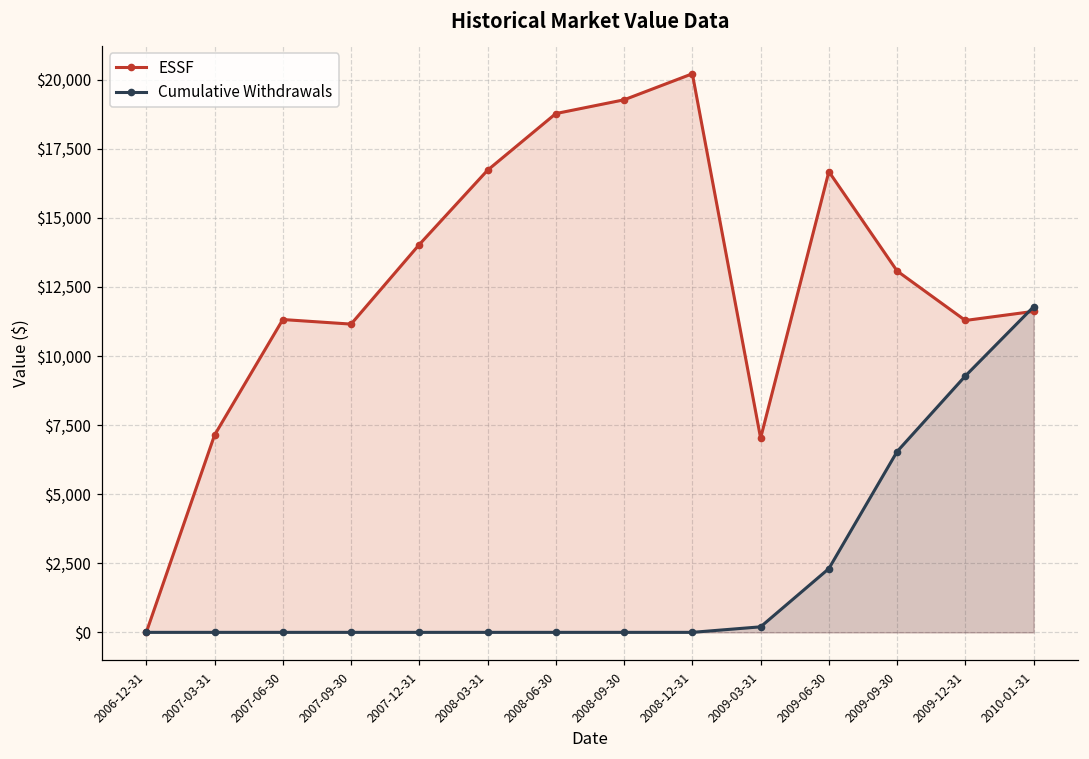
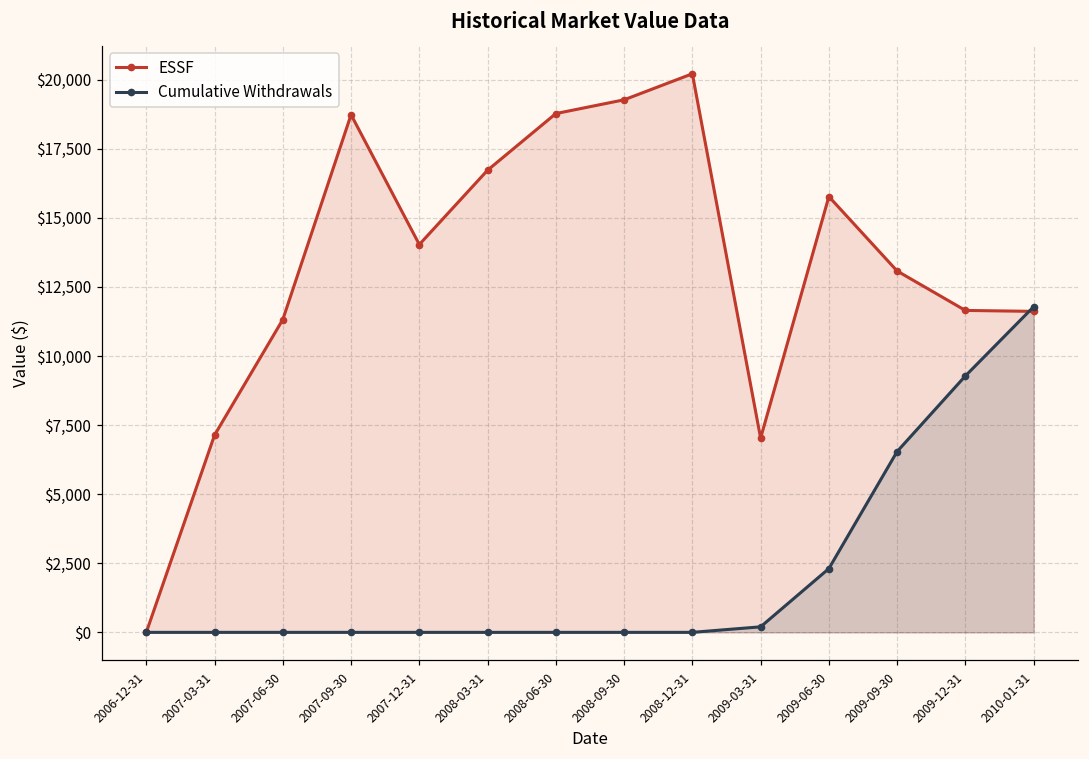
  {
    "ESSF": {
      "2007-03-31": "$7,100",
      "2007-06-30": "$11,300",
-     "2007-09-30": "$11,200",
+     "2007-09-30": "$18,700",
      "2007-12-31": "$14,000",
      "2008-03-31": "$16,700",
      "2008-06-30": "$18,800",
      "2008-09-30": "$19,300",
      "2008-12-31": "$20,200",
      "2009-03-31": "$7,000",
-     "2009-06-30": "$16,700",
+     "2009-06-30": "$15,800",
      "2009-09-30": "$13,100",
-     "2009-12-31": "$11,300",
+     "2009-12-31": "$11,600",
      "2010-01-31": "$11,600"
    },
    "Cumulative Withdrawals": {
      "2007-03-31": "$0",
      "2007-06-30": "$0",
      "2007-09-30": "$0",
      "2007-12-31": "$0",
      "2008-03-31": "$0",
      "2008-06-30": "$0",
      "2008-09-30": "$0",
      "2008-12-31": "$0",
      "2009-03-31": "$200",
      "2009-06-30": "$2,300",
      "2009-09-30": "$6,500",
      "2009-12-31": "$9,300",
      "2010-01-31": "$11,800"
    }
  }
